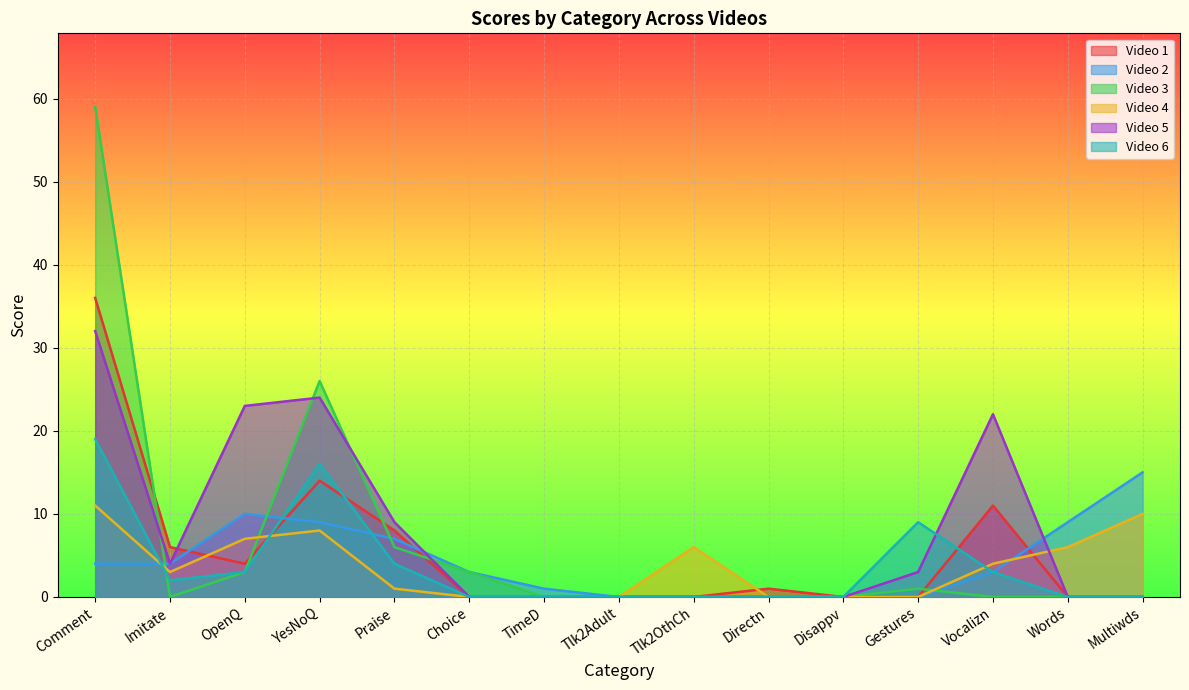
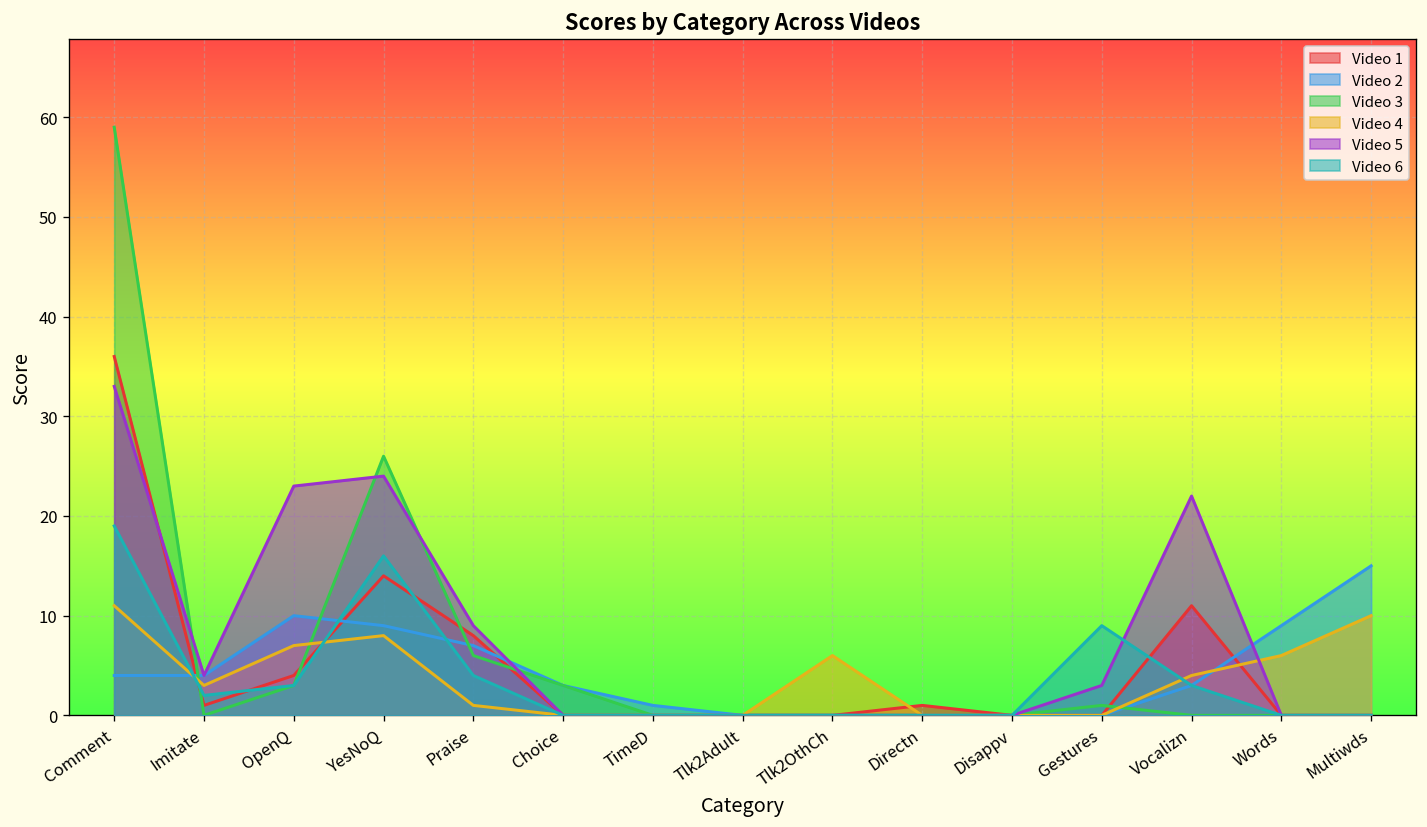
  {
    "Video 1": {
      "Comment": 36,
-     "Imitate": 6,
+     "Imitate": 1,
      "OpenQ": 4,
      "YesNoQ": 14,
      "Praise": 8,
      "Directn": 1,
      "Vocalizn": 11
    },
    "Video 3": {
      "Comment": 59,
      "Imitate": 0,
      "YesNoQ": 26,
      "Praise": 6,
      "Gestures": 1,
      "Vocalizn": 0
    },
    "Video 4": {
      "Comment": 11,
      "Imitate": 3,
      "OpenQ": 7,
      "YesNoQ": 8,
      "Praise": 1,
      "Tlk2OthCh": 6,
      "Vocalizn": 4,
      "Words": 6,
      "Multiwds": 10
    },
    "Video 5": {
-     "Comment": 32,
+     "Comment": 33,
      "OpenQ": 23,
      "YesNoQ": 24,
      "Praise": 9,
      "Gestures": 3,
      "Vocalizn": 22
    }
  }
